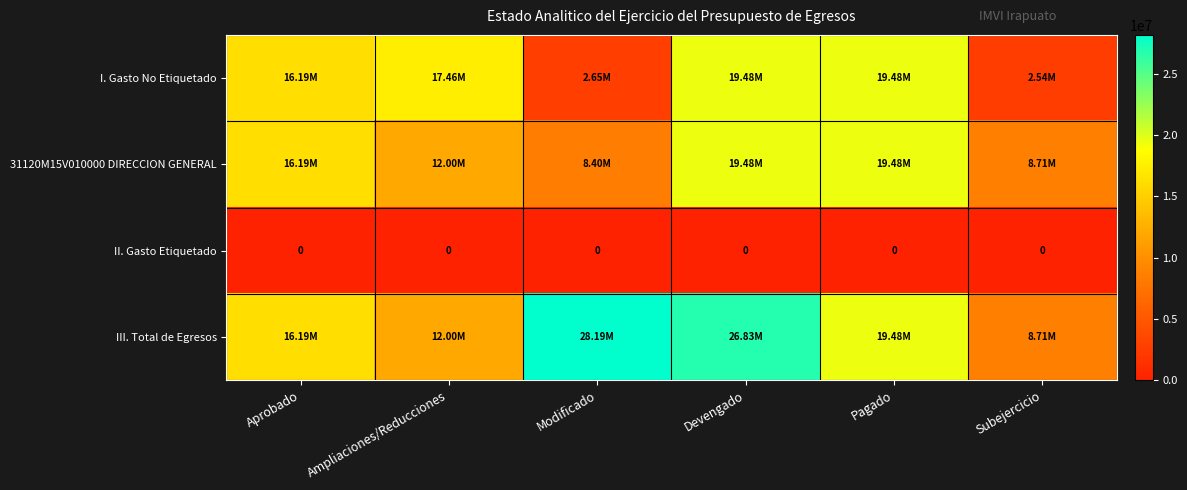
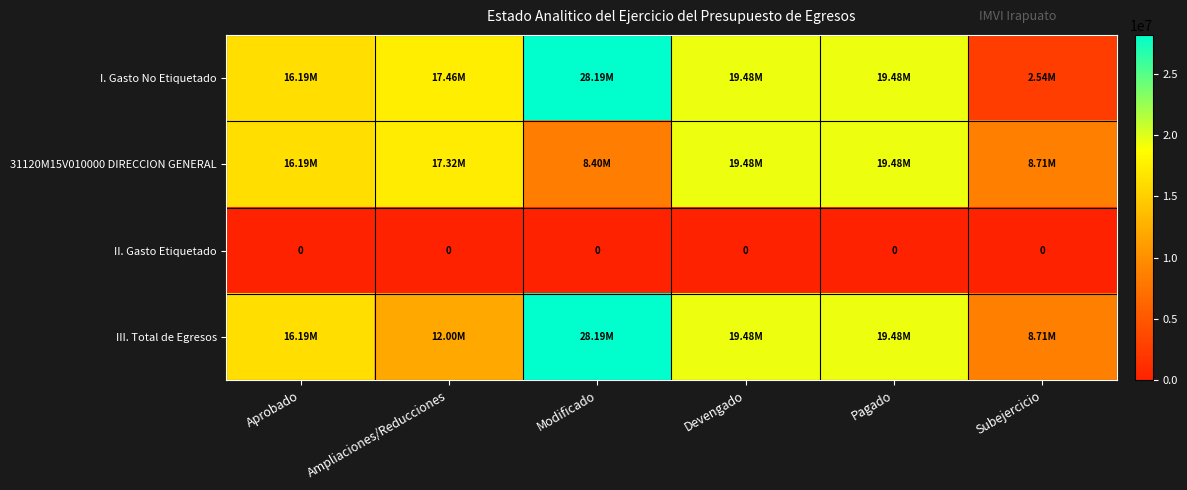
  {
    "I. Gasto No Etiquetado": {
      "Aprobado": "16.19M",
      "Ampliaciones/Reducciones": "17.46M",
-     "Modificado": "2.65M",
+     "Modificado": "28.19M",
      "Devengado": "19.48M",
      "Pagado": "19.48M",
      "Subejercicio": "2.54M"
    },
    "31120M15V010000 DIRECCION GENERAL": {
      "Aprobado": "16.19M",
-     "Ampliaciones/Reducciones": "12.00M",
+     "Ampliaciones/Reducciones": "17.32M",
      "Modificado": "8.40M",
      "Devengado": "19.48M",
      "Pagado": "19.48M",
      "Subejercicio": "8.71M"
    },
    "II. Gasto Etiquetado": {
      "Aprobado": "0",
      "Ampliaciones/Reducciones": "0",
      "Modificado": "0",
      "Devengado": "0",
      "Pagado": "0",
      "Subejercicio": "0"
    },
    "III. Total de Egresos": {
      "Aprobado": "16.19M",
      "Ampliaciones/Reducciones": "12.00M",
      "Modificado": "28.19M",
-     "Devengado": "26.83M",
+     "Devengado": "19.48M",
      "Pagado": "19.48M",
      "Subejercicio": "8.71M"
    }
  }
